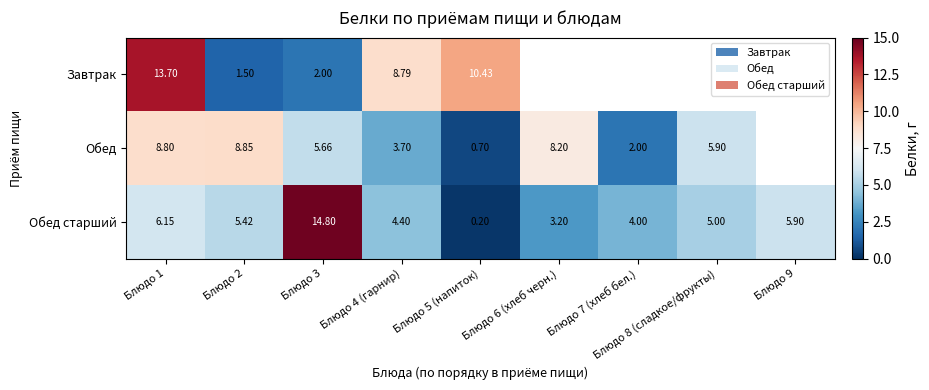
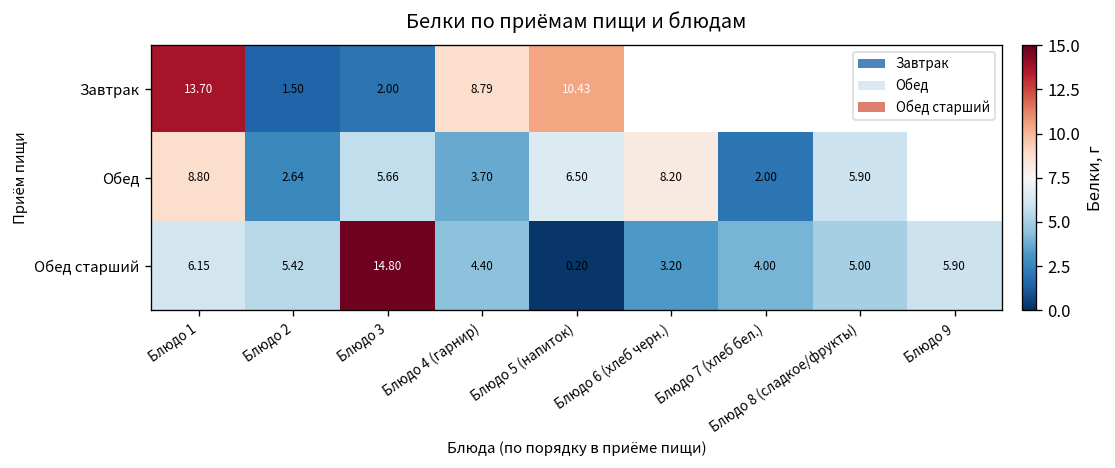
  {
    "Завтрак": {
      "Блюдо 1": 13.70,
      "Блюдо 2": 1.50,
      "Блюдо 3": 2.00,
      "Блюдо 4 (гарнир)": 8.79,
      "Блюдо 5 (напиток)": 10.43
    },
    "Обед": {
      "Блюдо 1": 8.80,
-     "Блюдо 2": 8.85,
+     "Блюдо 2": 2.64,
      "Блюдо 3": 5.66,
      "Блюдо 4 (гарнир)": 3.70,
-     "Блюдо 5 (напиток)": 0.70,
+     "Блюдо 5 (напиток)": 6.50,
      "Блюдо 6 (хлеб черн.)": 8.20,
      "Блюдо 7 (хлеб бел.)": 2.00,
      "Блюдо 8 (сладкое/фрукты)": 5.90
    },
    "Обед старший": {
      "Блюдо 1": 6.15,
      "Блюдо 2": 5.42,
      "Блюдо 3": 14.80,
      "Блюдо 4 (гарнир)": 4.40,
      "Блюдо 5 (напиток)": 0.20,
      "Блюдо 6 (хлеб черн.)": 3.20,
      "Блюдо 7 (хлеб бел.)": 4.00,
      "Блюдо 8 (сладкое/фрукты)": 5.00,
      "Блюдо 9": 5.90
    }
  }
